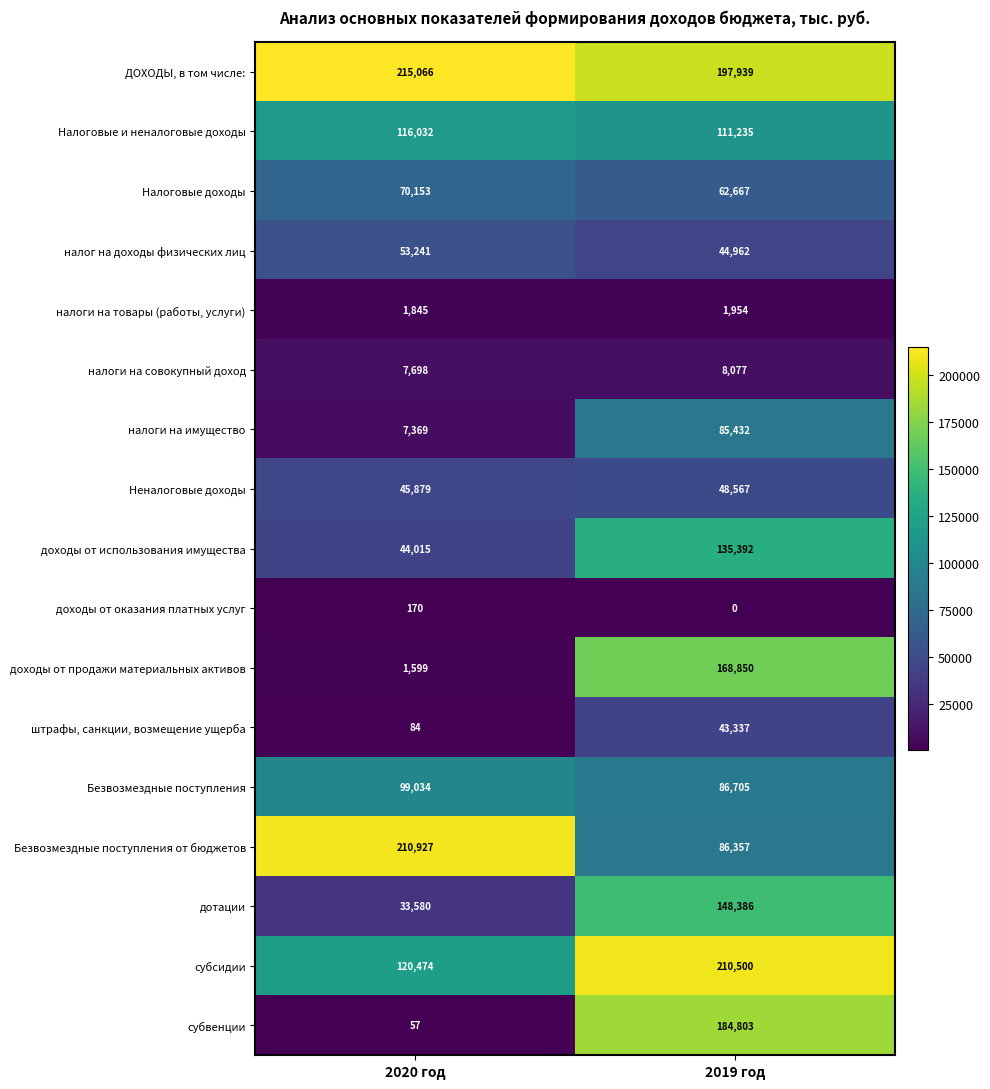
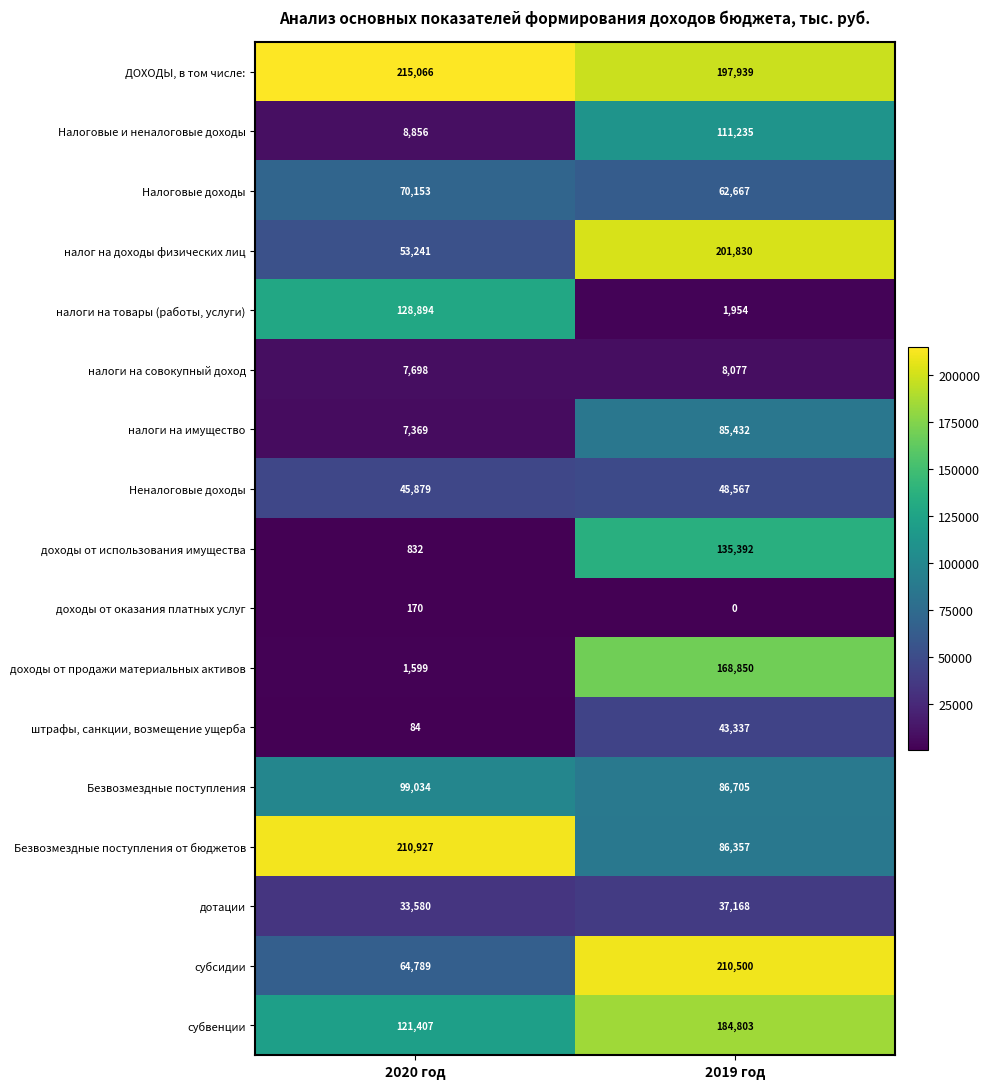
  {
    "ДОХОДЫ, в том числе:": {
      "2020 год": "215,066",
      "2019 год": "197,939"
    },
    "Налоговые и неналоговые доходы": {
-     "2020 год": "116,032",
+     "2020 год": "8,856",
      "2019 год": "111,235"
    },
    "Налоговые доходы": {
      "2020 год": "70,153",
      "2019 год": "62,667"
    },
    "налог на доходы физических лиц": {
      "2020 год": "53,241",
-     "2019 год": "44,962"
+     "2019 год": "201,830"
    },
    "налоги на товары (работы, услуги)": {
-     "2020 год": "1,845",
+     "2020 год": "128,894",
      "2019 год": "1,954"
    },
    "налоги на совокупный доход": {
      "2020 год": "7,698",
      "2019 год": "8,077"
    },
    "налоги на имущество": {
      "2020 год": "7,369",
      "2019 год": "85,432"
    },
    "Неналоговые доходы": {
      "2020 год": "45,879",
      "2019 год": "48,567"
    },
    "доходы от использования имущества": {
-     "2020 год": "44,015",
+     "2020 год": "832",
      "2019 год": "135,392"
    },
    "доходы от оказания платных услуг": {
      "2020 год": "170",
      "2019 год": "0"
    },
    "доходы от продажи материальных активов": {
      "2020 год": "1,599",
      "2019 год": "168,850"
    },
    "штрафы, санкции, возмещение ущерба": {
      "2020 год": "84",
      "2019 год": "43,337"
    },
    "Безвозмездные поступления": {
      "2020 год": "99,034",
      "2019 год": "86,705"
    },
    "Безвозмездные поступления от бюджетов": {
      "2020 год": "210,927",
      "2019 год": "86,357"
    },
    "дотации": {
      "2020 год": "33,580",
-     "2019 год": "148,386"
+     "2019 год": "37,168"
    },
    "субсидии": {
-     "2020 год": "120,474",
+     "2020 год": "64,789",
      "2019 год": "210,500"
    },
    "субвенции": {
-     "2020 год": "57",
+     "2020 год": "121,407",
      "2019 год": "184,803"
    }
  }
